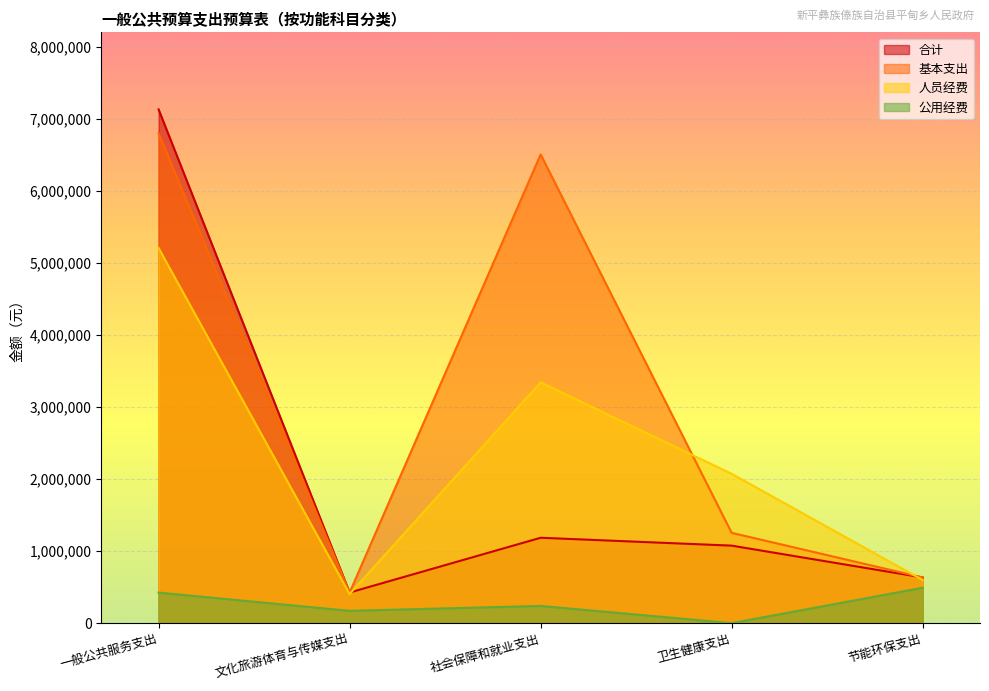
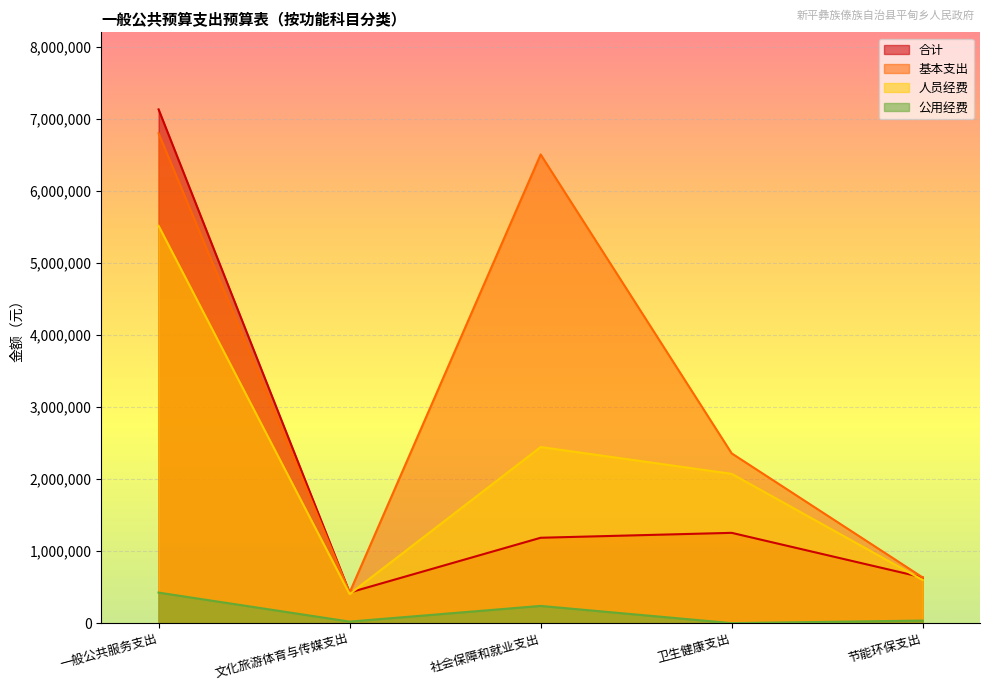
  {
    "合计": {
      "一般公共服务支出": "7,100,000",
      "社会保障和就业支出": "1,200,000",
-     "卫生健康支出": "1,100,000"
+     "卫生健康支出": "1,300,000"
    },
    "基本支出": {
      "一般公共服务支出": "6,800,000",
      "社会保障和就业支出": "6,500,000",
-     "卫生健康支出": "1,300,000"
+     "卫生健康支出": "2,400,000"
    },
    "人员经费": {
-     "一般公共服务支出": "5,200,000",
-     "社会保障和就业支出": "3,300,000",
+     "一般公共服务支出": "5,500,000",
+     "社会保障和就业支出": "2,400,000",
      "卫生健康支出": "2,100,000",
      "节能环保支出": "600,000"
    },
    "公用经费": {
      "一般公共服务支出": "400,000",
-     "文化旅游体育与传媒支出": "200,000",
+     "文化旅游体育与传媒支出": "0",
      "社会保障和就业支出": "200,000",
      "卫生健康支出": "0",
-     "节能环保支出": "500,000"
+     "节能环保支出": "0"
    }
  }
